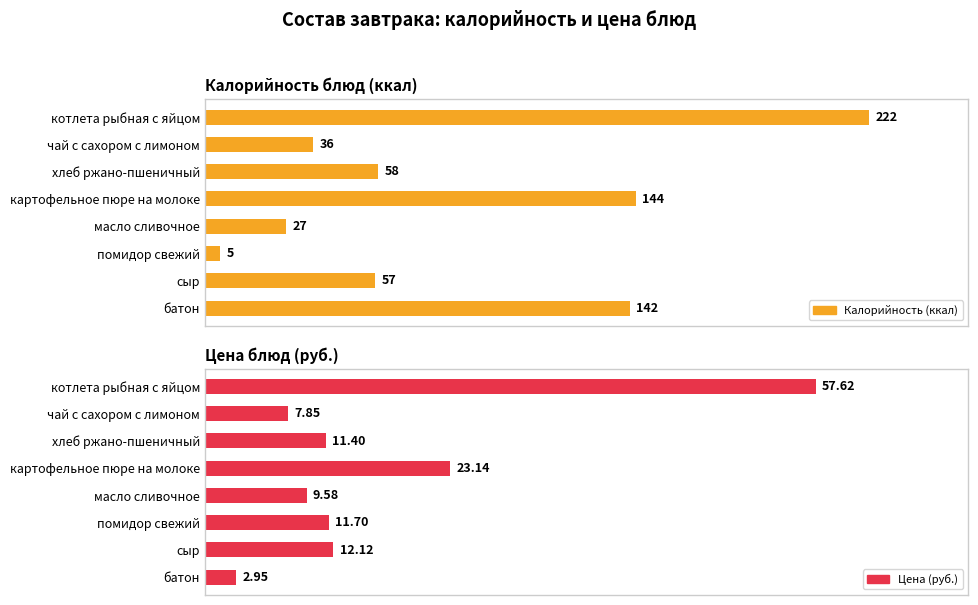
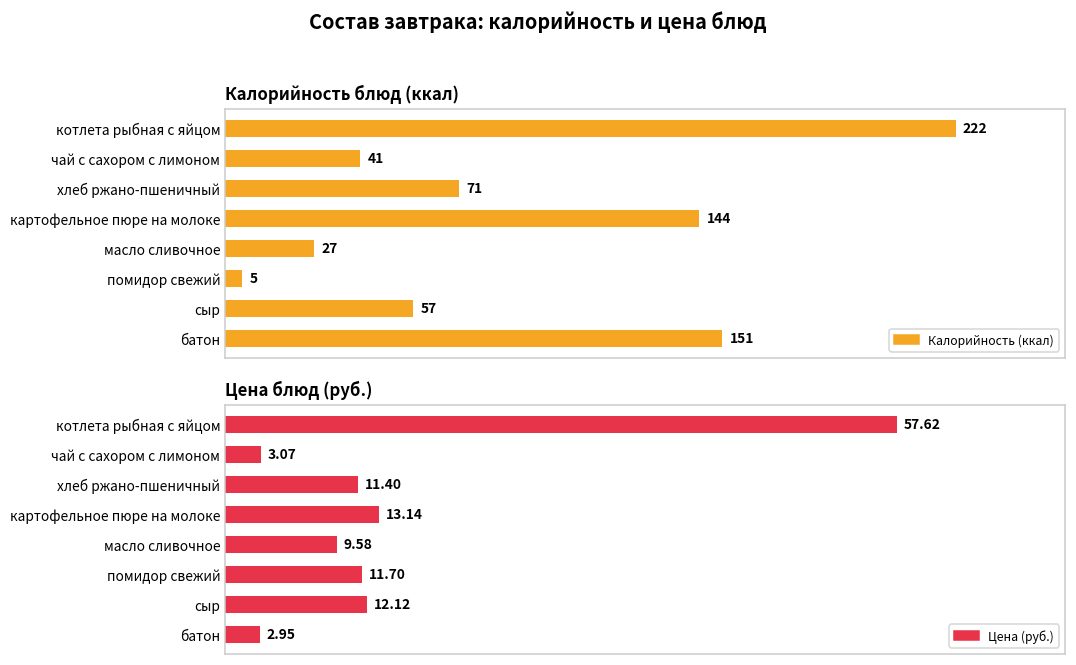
  {
    "Калорийность блюд (ккал)": {
      "котлета рыбная с яйцом": 222,
-     "чай с сахором с лимоном": 36,
-     "хлеб ржано-пшеничный": 58,
+     "чай с сахором с лимоном": 41,
+     "хлеб ржано-пшеничный": 71,
      "картофельное пюре на молоке": 144,
      "масло сливочное": 27,
      "помидор свежий": 5,
      "сыр": 57,
-     "батон": 142
+     "батон": 151
    },
    "Цена блюд (руб.)": {
      "котлета рыбная с яйцом": 57.62,
-     "чай с сахором с лимоном": 7.85,
+     "чай с сахором с лимоном": 3.07,
      "хлеб ржано-пшеничный": 11.40,
-     "картофельное пюре на молоке": 23.14,
+     "картофельное пюре на молоке": 13.14,
      "масло сливочное": 9.58,
      "помидор свежий": 11.70,
      "сыр": 12.12,
      "батон": 2.95
    }
  }
